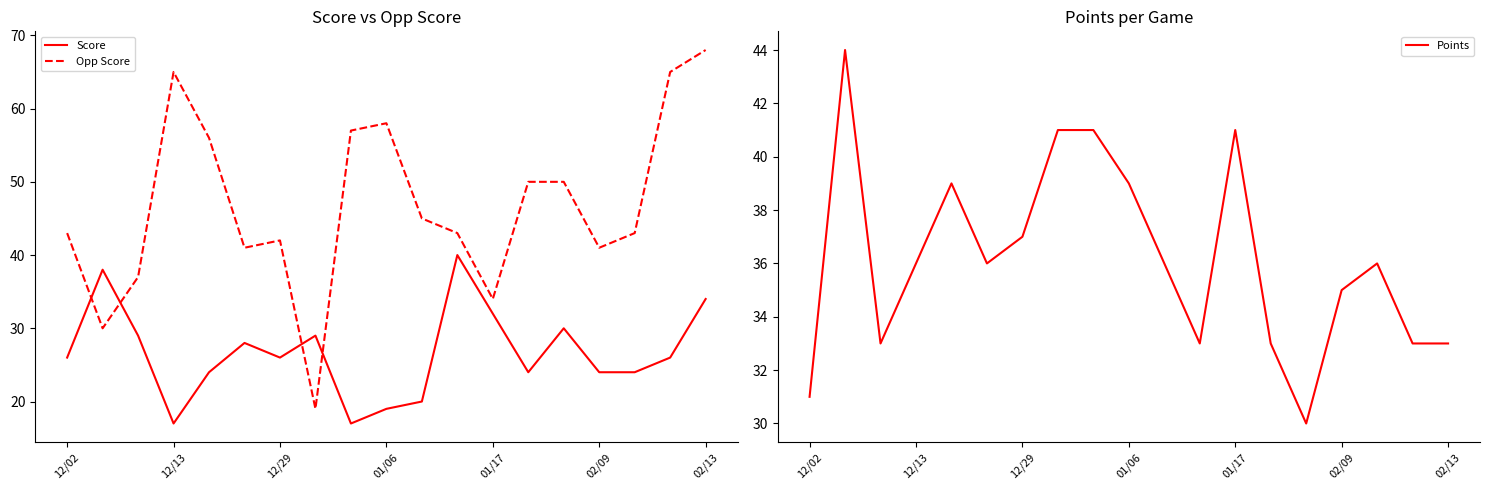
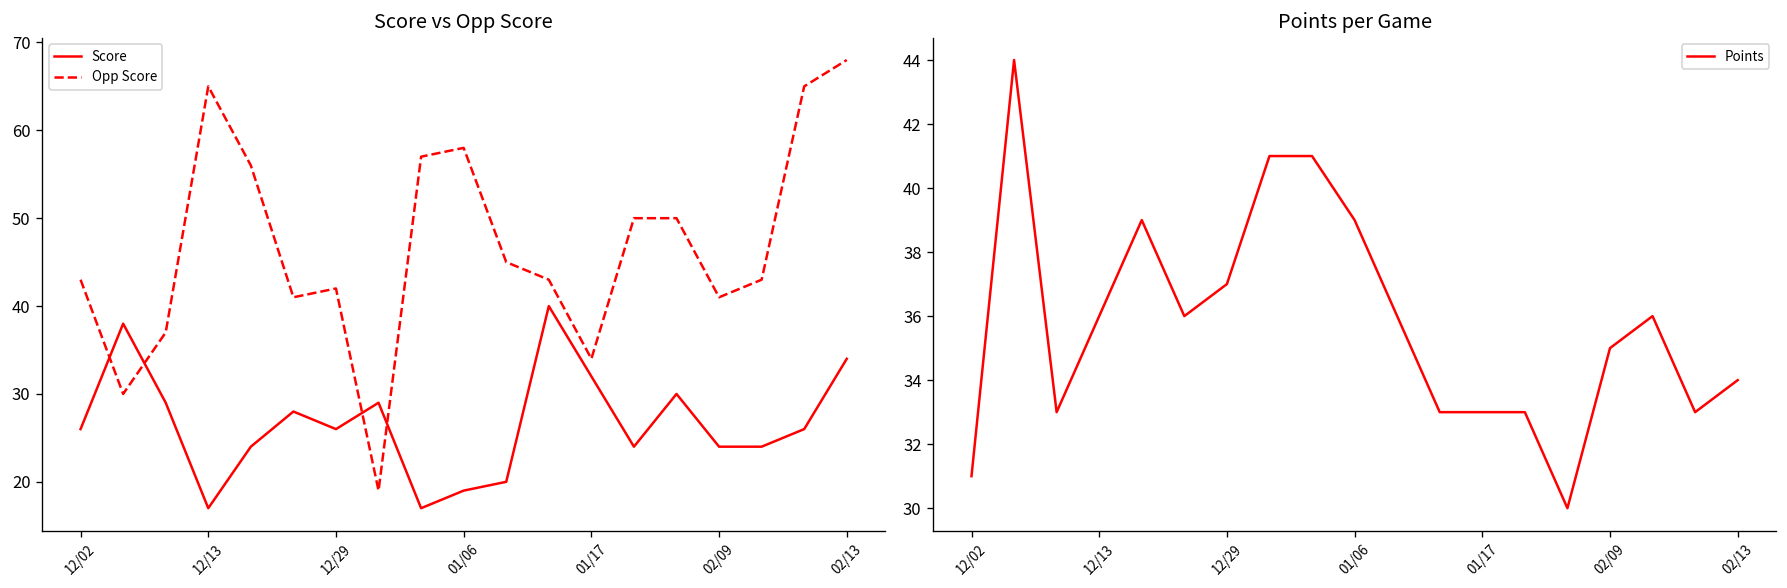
  {
    "Points per Game": {
      "12/02": 31,
      "12/13": 36,
      "12/29": 37,
      "01/06": 39,
-     "01/17": 41,
+     "01/17": 33,
      "02/09": 35,
-     "02/13": 33
+     "02/13": 34
    }
  }
